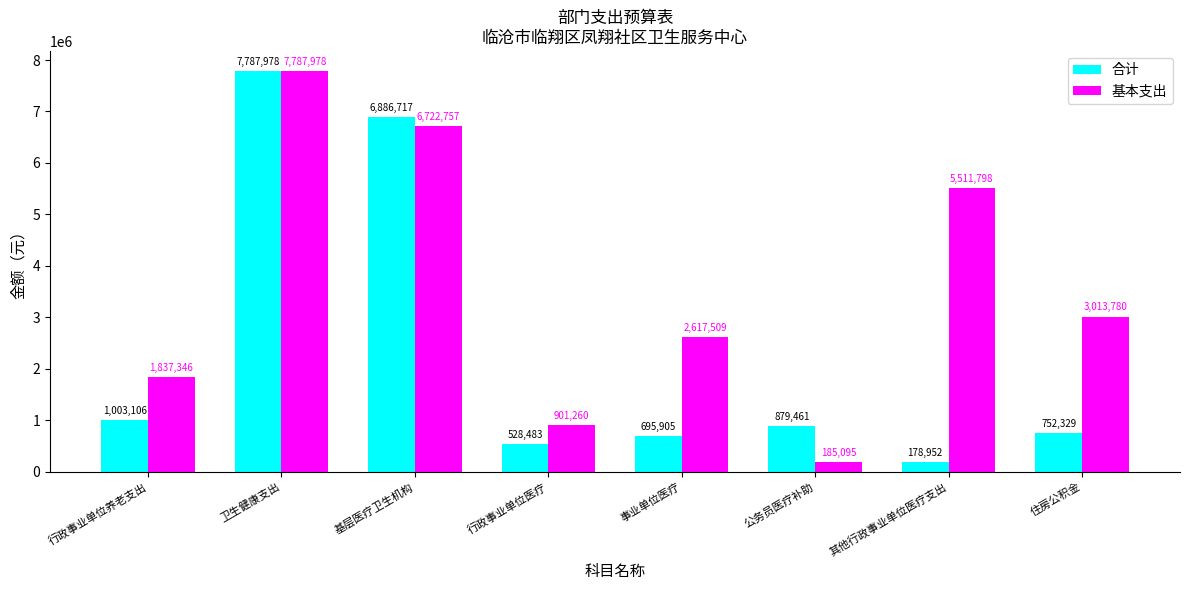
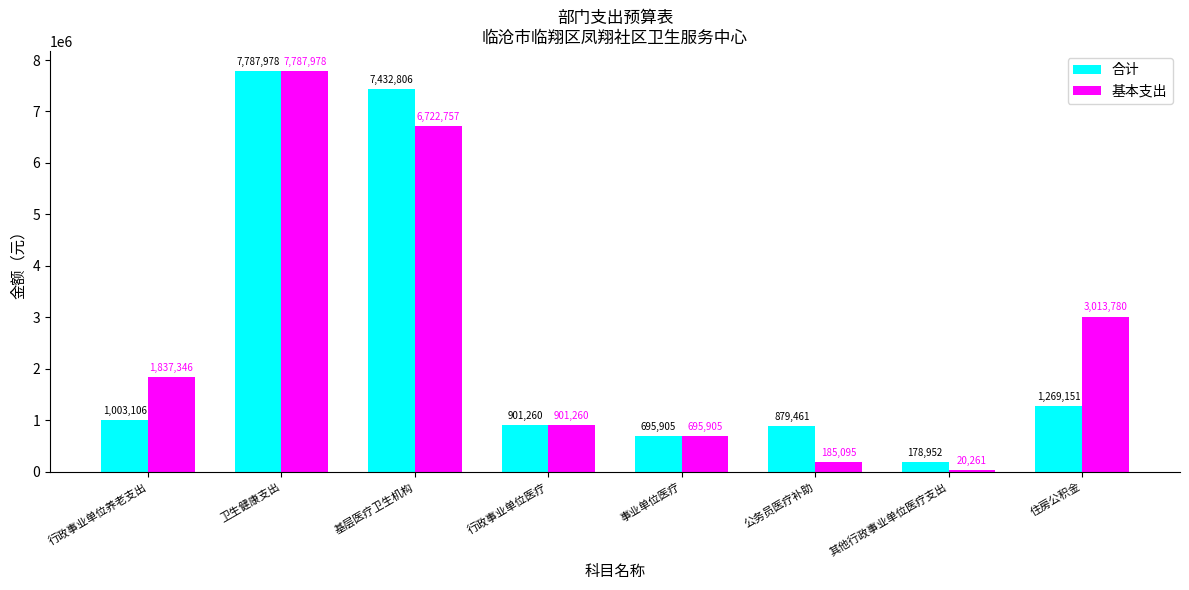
  {
    "合计": {
      "行政事业单位养老支出": "1,003,106",
      "卫生健康支出": "7,787,978",
-     "基层医疗卫生机构": "6,886,717",
-     "行政事业单位医疗": "528,483",
+     "基层医疗卫生机构": "7,432,806",
+     "行政事业单位医疗": "901,260",
      "事业单位医疗": "695,905",
      "公务员医疗补助": "879,461",
      "其他行政事业单位医疗支出": "178,952",
-     "住房公积金": "752,329"
+     "住房公积金": "1,269,151"
    },
    "基本支出": {
      "行政事业单位养老支出": "1,837,346",
      "卫生健康支出": "7,787,978",
      "基层医疗卫生机构": "6,722,757",
      "行政事业单位医疗": "901,260",
-     "事业单位医疗": "2,617,509",
+     "事业单位医疗": "695,905",
      "公务员医疗补助": "185,095",
-     "其他行政事业单位医疗支出": "5,511,798",
+     "其他行政事业单位医疗支出": "20,261",
      "住房公积金": "3,013,780"
    }
  }
